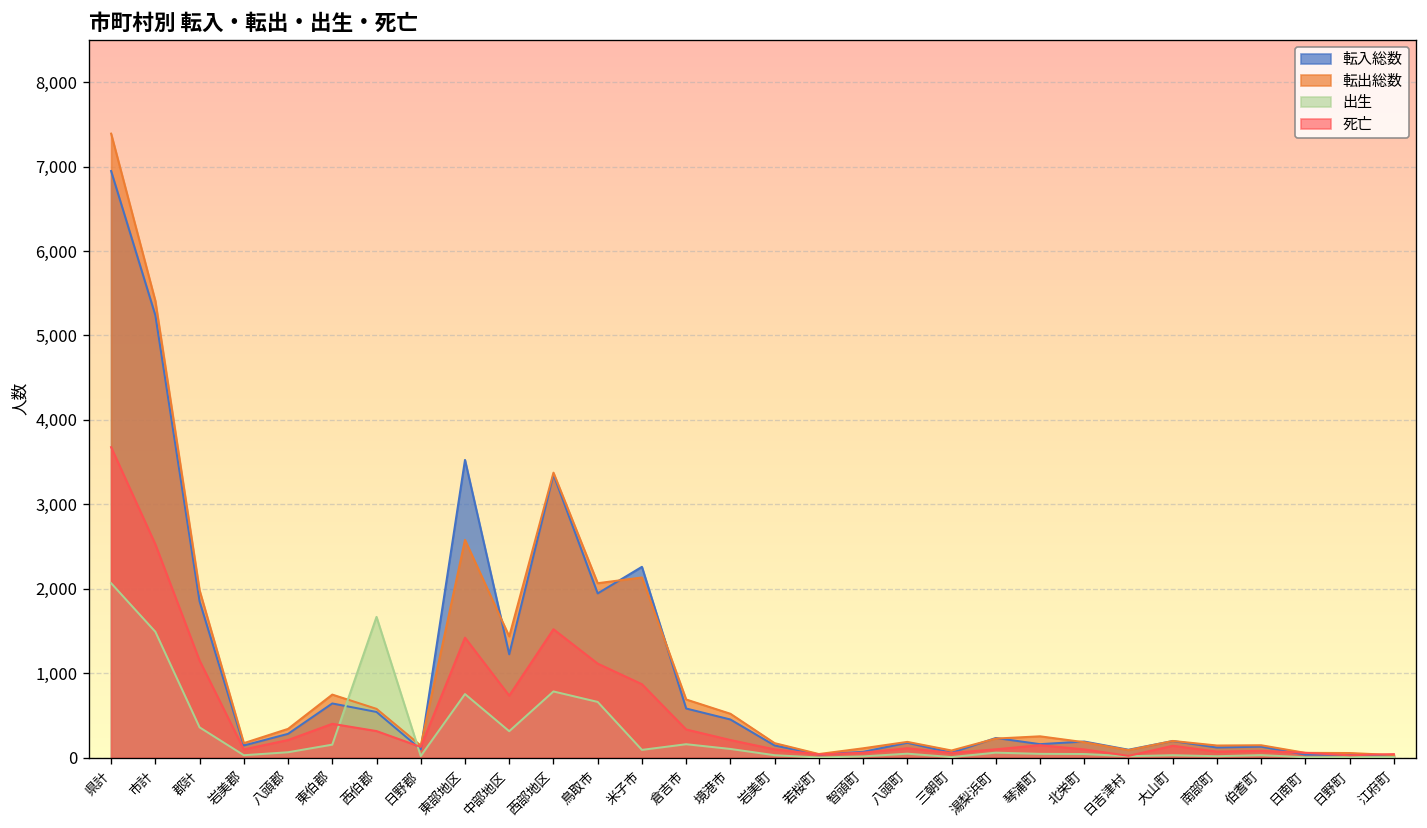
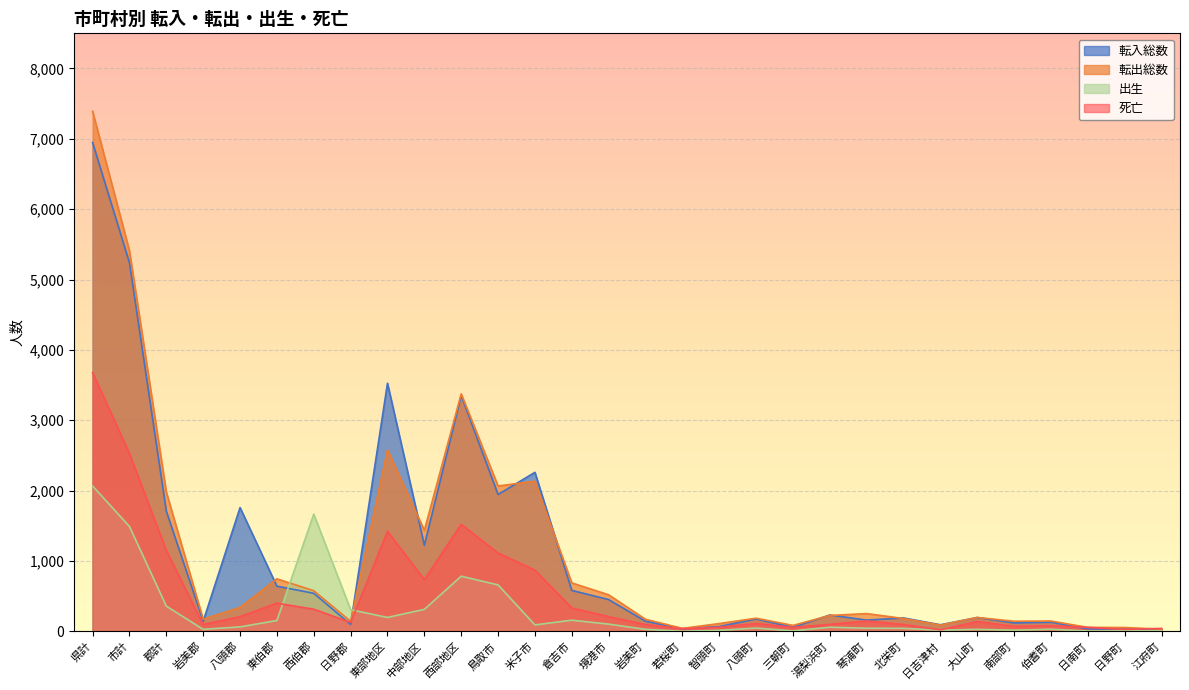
  {
    "転入総数": {
      "県計": "6,900",
      "市計": "5,200",
-     "郡計": "1,900",
-     "八頭郡": "300",
+     "郡計": "1,700",
+     "八頭郡": "1,800",
      "東伯郡": "600",
      "西伯郡": "500",
      "東部地区": "3,500",
      "中部地区": "1,200",
      "鳥取市": "1,900",
      "米子市": "2,300",
      "倉吉市": "600",
      "境港市": "500"
    },
    "出生": {
      "県計": "2,100",
      "市計": "1,500",
      "郡計": "400",
      "岩美郡": "0",
      "八頭郡": "100",
      "東伯郡": "200",
      "西伯郡": "1,700",
-     "日野郡": "0",
-     "東部地区": "800",
+     "日野郡": "300",
+     "東部地区": "200",
      "中部地区": "300",
      "西部地区": "800",
      "鳥取市": "700",
      "米子市": "100",
      "倉吉市": "200",
      "境港市": "100",
      "岩美町": "0",
      "智頭町": "0",
      "八頭町": "0",
      "三朝町": "0",
      "湯梨浜町": "100",
      "琴浦町": "0",
      "北栄町": "0",
      "大山町": "0",
      "南部町": "0",
      "伯耆町": "0"
    }
  }
